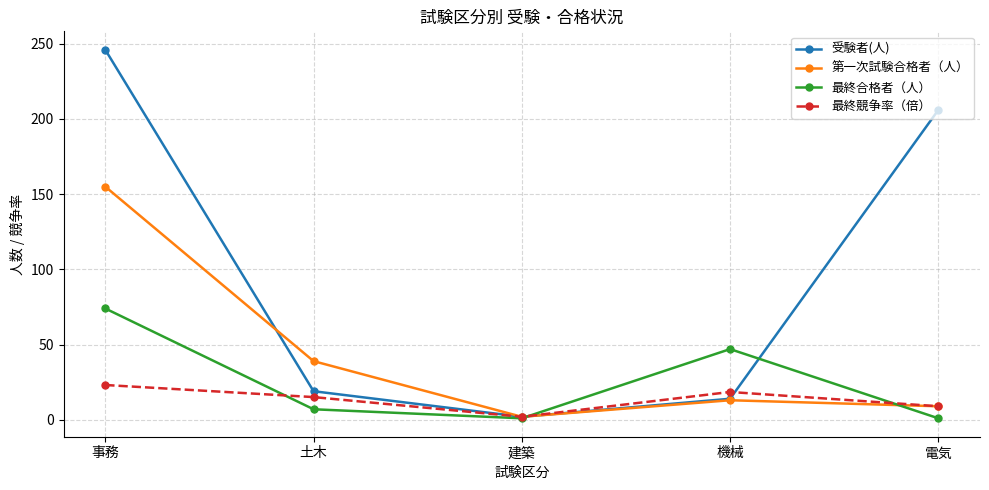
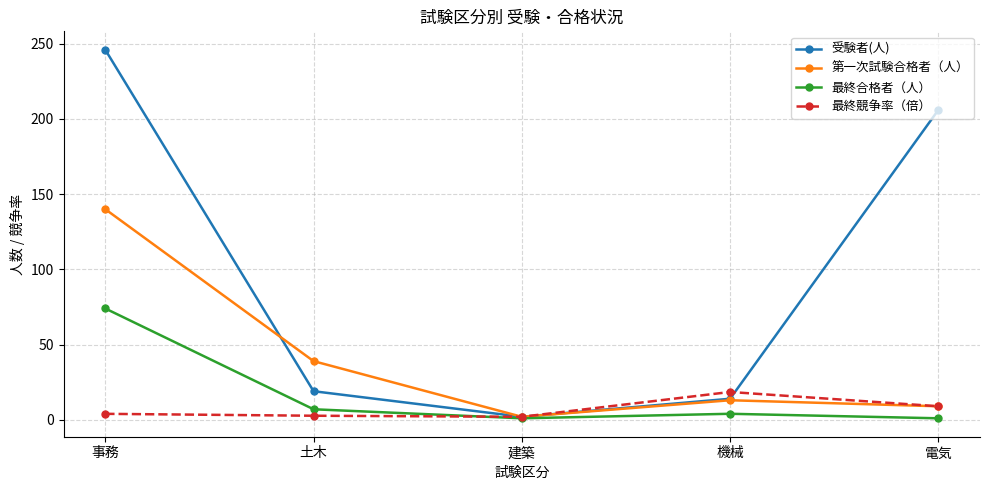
  {
    "受験者(人)": {
      "事務": 246,
      "土木": 19
    },
    "第一次試験合格者（人）": {
-     "事務": 155,
+     "事務": 140,
      "土木": 39
    },
    "最終合格者（人）": {
      "事務": 74,
      "土木": 7,
-     "機械": 47,
+     "機械": 4,
      "電気": 1
    },
    "最終競争率（倍）": {
-     "事務": 23,
-     "土木": 15,
+     "事務": 4,
+     "土木": 3,
      "機械": 19
    }
  }
